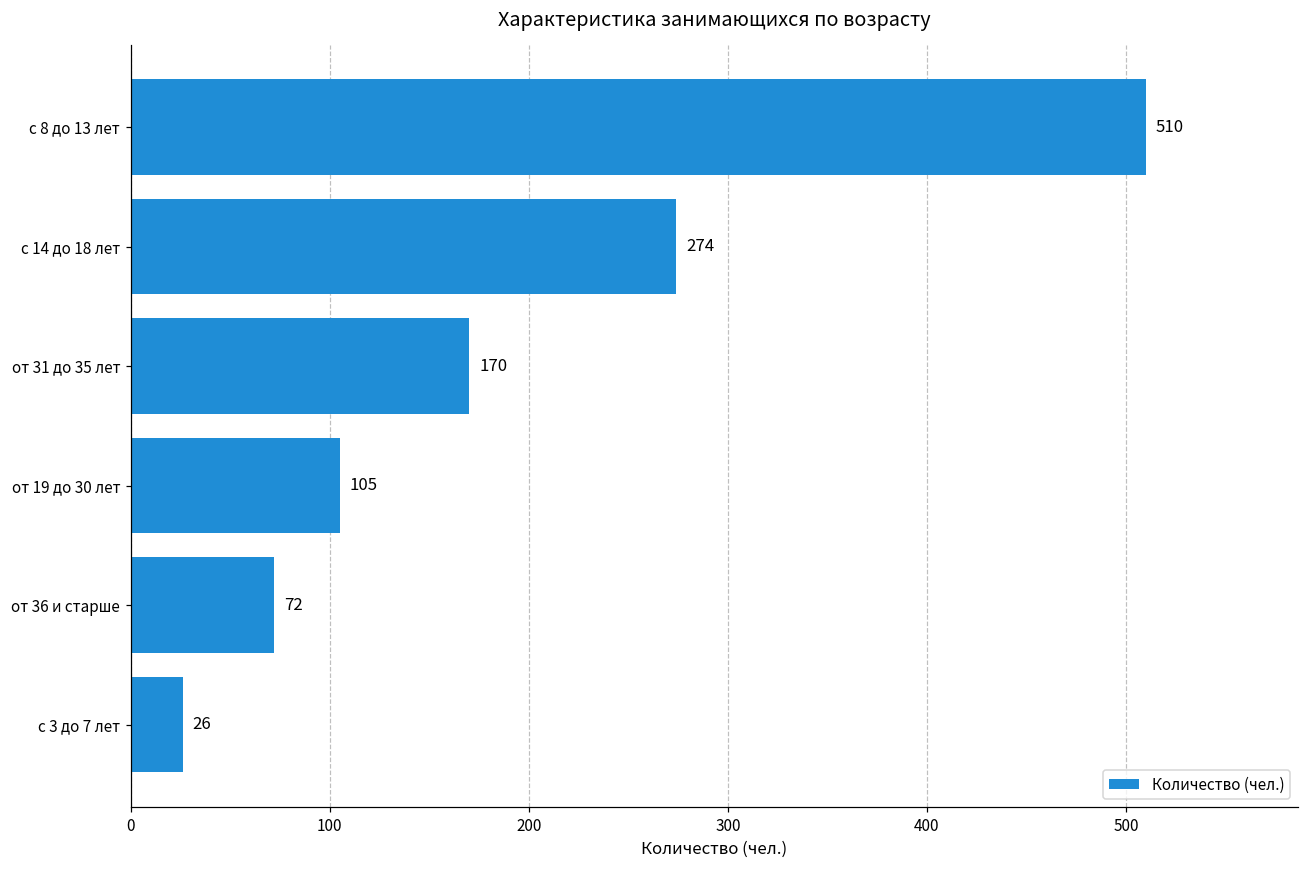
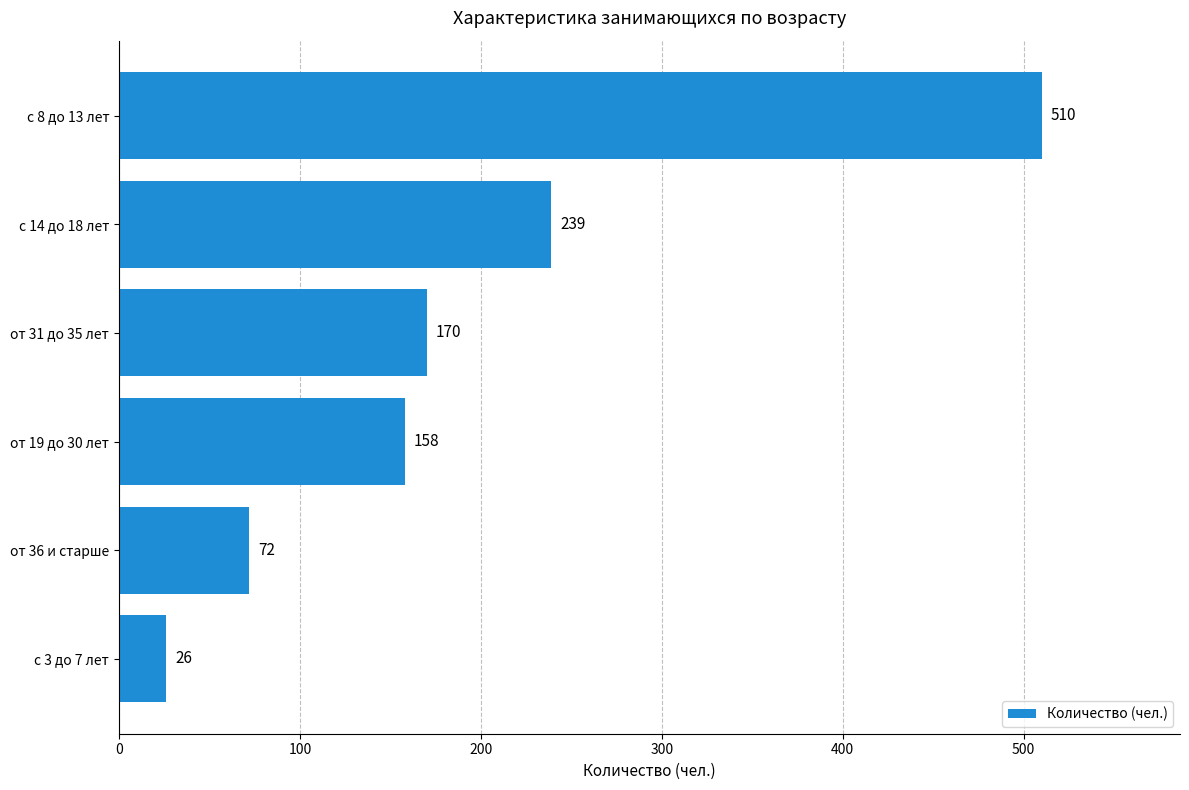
  {
    "с 8 до 13 лет": 510,
-   "с 14 до 18 лет": 274,
+   "с 14 до 18 лет": 239,
    "от 31 до 35 лет": 170,
-   "от 19 до 30 лет": 105,
+   "от 19 до 30 лет": 158,
    "от 36 и старше": 72,
    "с 3 до 7 лет": 26
  }
